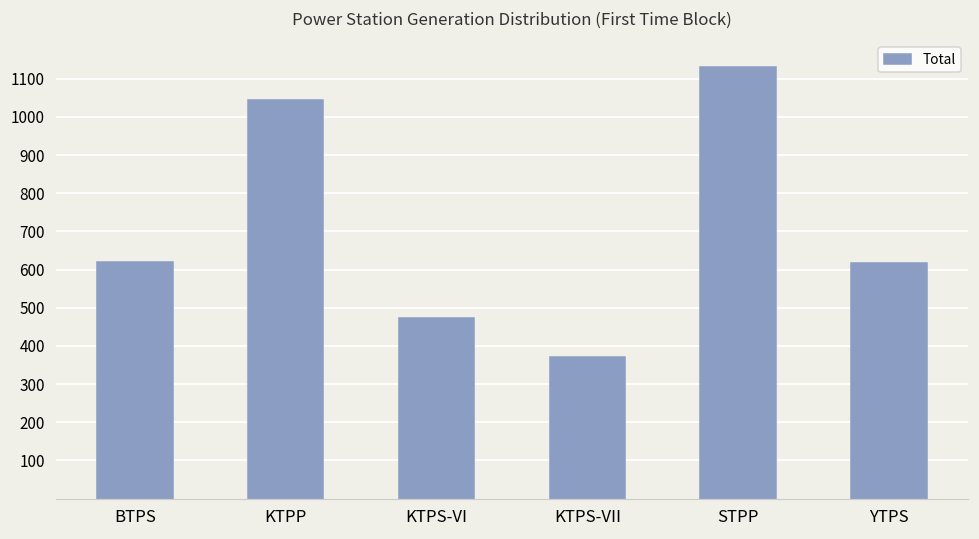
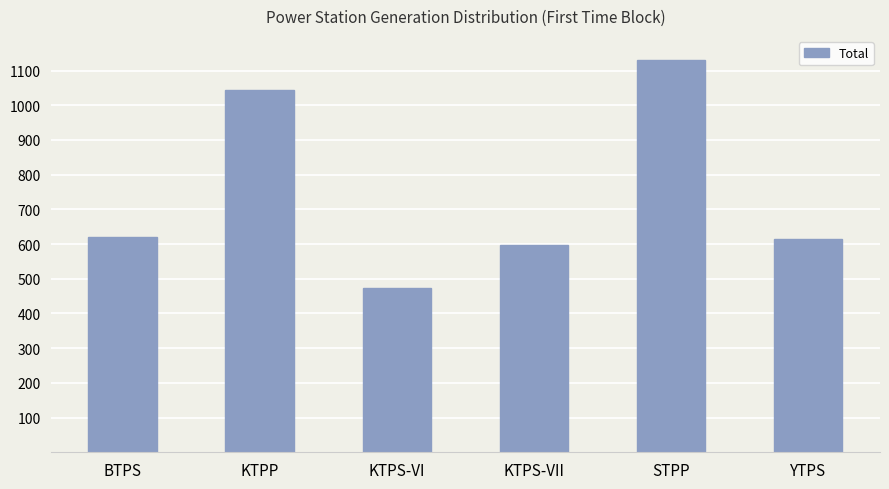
  {
    "BTPS": 620,
    "KTPP": 1050,
    "KTPS-VI": 470,
-   "KTPS-VII": 370,
+   "KTPS-VII": 600,
    "STPP": 1130,
    "YTPS": 620
  }
